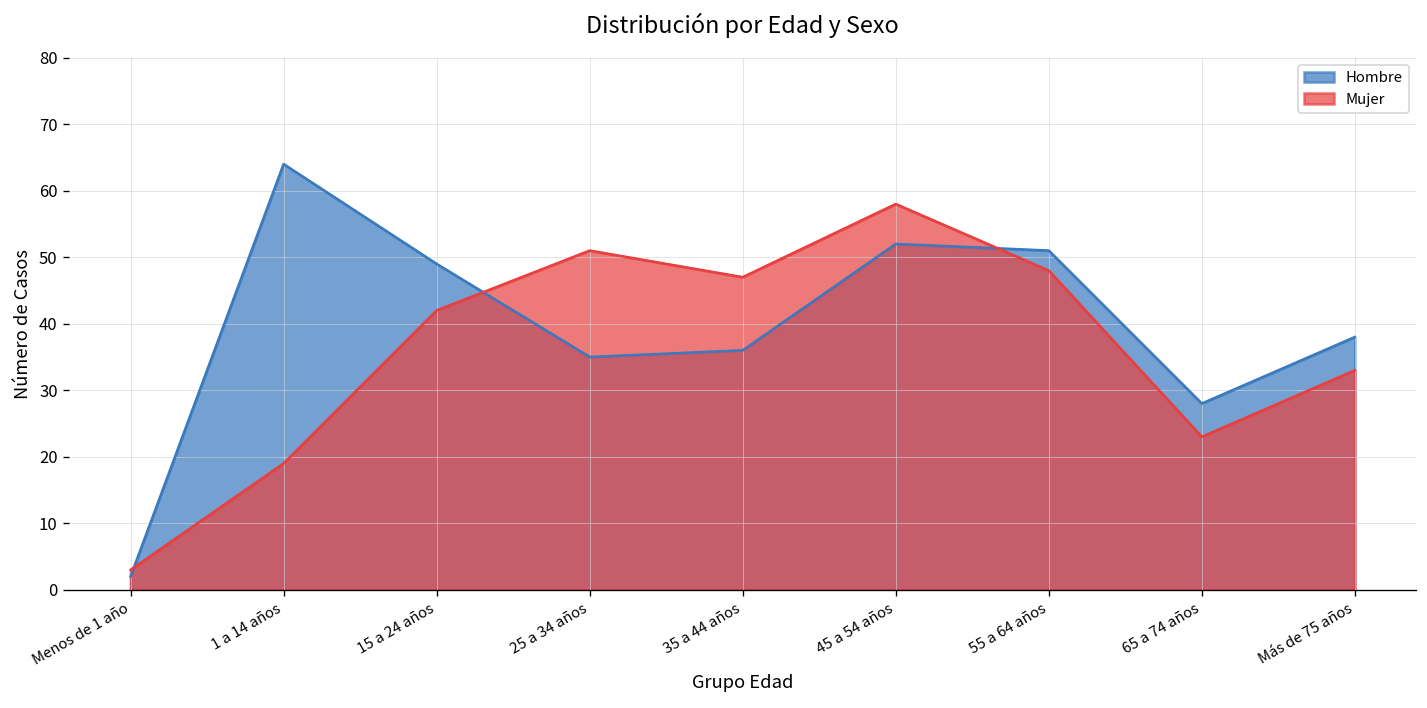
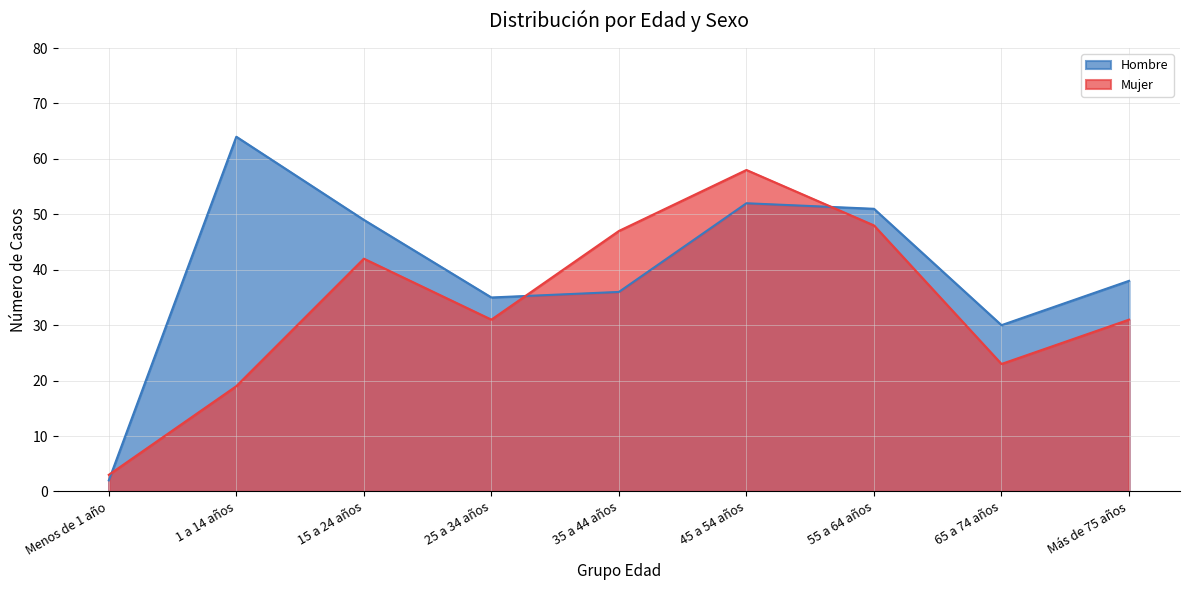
  {
    "Hombre": {
      "Menos de 1 año": 2,
      "1 a 14 años": 64,
      "15 a 24 años": 49,
      "25 a 34 años": 35,
      "35 a 44 años": 36,
      "45 a 54 años": 52,
      "55 a 64 años": 51,
-     "65 a 74 años": 28,
+     "65 a 74 años": 30,
      "Más de 75 años": 38
    },
    "Mujer": {
      "Menos de 1 año": 3,
      "1 a 14 años": 19,
      "15 a 24 años": 42,
-     "25 a 34 años": 51,
+     "25 a 34 años": 31,
      "35 a 44 años": 47,
      "45 a 54 años": 58,
      "55 a 64 años": 48,
      "65 a 74 años": 23,
-     "Más de 75 años": 33
+     "Más de 75 años": 31
    }
  }
